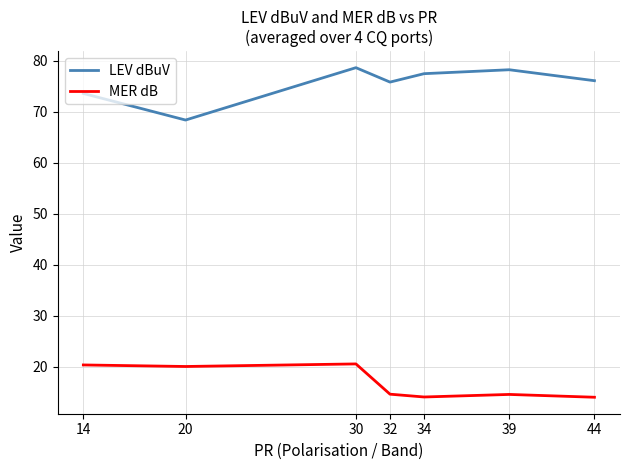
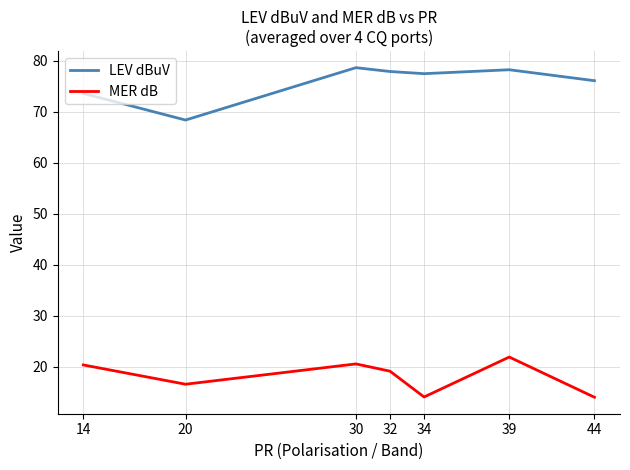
  {
    "LEV dBuV": {
      "20": 68,
      "30": 79,
-     "32": 76,
+     "32": 78,
      "34": 77,
      "39": 78,
      "44": 76
    },
    "MER dB": {
      "14": 20,
-     "20": 20,
+     "20": 17,
      "30": 21,
-     "32": 15,
+     "32": 19,
      "34": 14,
-     "39": 15,
+     "39": 22,
      "44": 14
    }
  }
